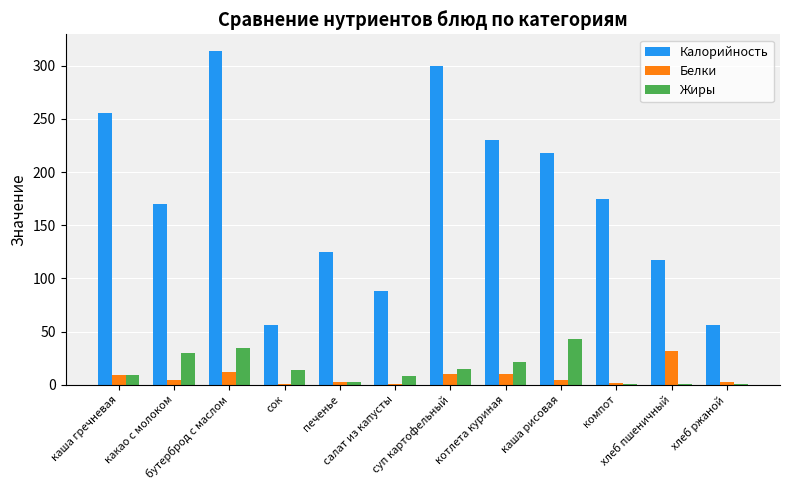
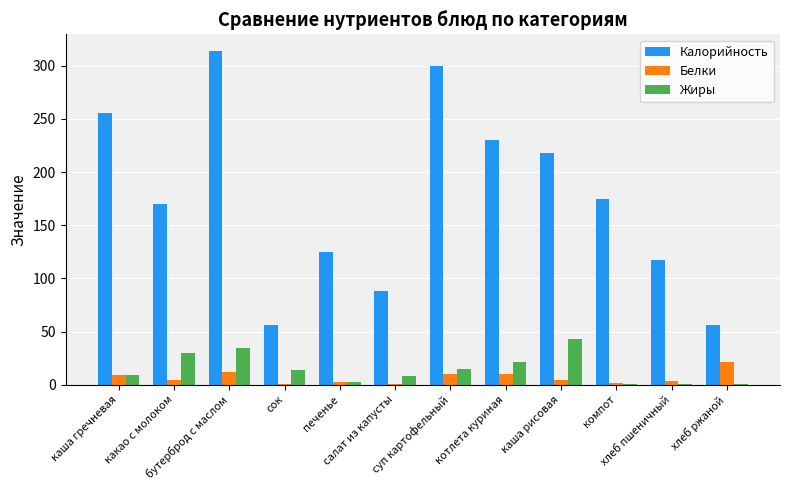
  {
    "Калорийность": {
      "каша гречневая": 256,
      "какао с молоком": 170,
      "бутерброд с маслом": 314,
      "сок": 56,
      "печенье": 125,
      "салат из капусты": 88,
      "суп картофельный": 300,
      "котлета куриная": 230,
      "каша рисовая": 218,
      "компот": 175,
      "хлеб пшеничный": 118,
      "хлеб ржаной": 56
    },
    "Белки": {
      "каша гречневая": 9,
      "какао с молоком": 5,
      "бутерброд с маслом": 12,
      "суп картофельный": 10,
      "котлета куриная": 10,
      "каша рисовая": 4,
-     "хлеб пшеничный": 32,
-     "хлеб ржаной": 2
+     "хлеб пшеничный": 4,
+     "хлеб ржаной": 21
    },
    "Жиры": {
      "каша гречневая": 9,
      "какао с молоком": 30,
      "бутерброд с маслом": 35,
      "сок": 14,
      "печенье": 3,
      "салат из капусты": 8,
      "суп картофельный": 15,
      "котлета куриная": 21,
      "каша рисовая": 43
    }
  }
